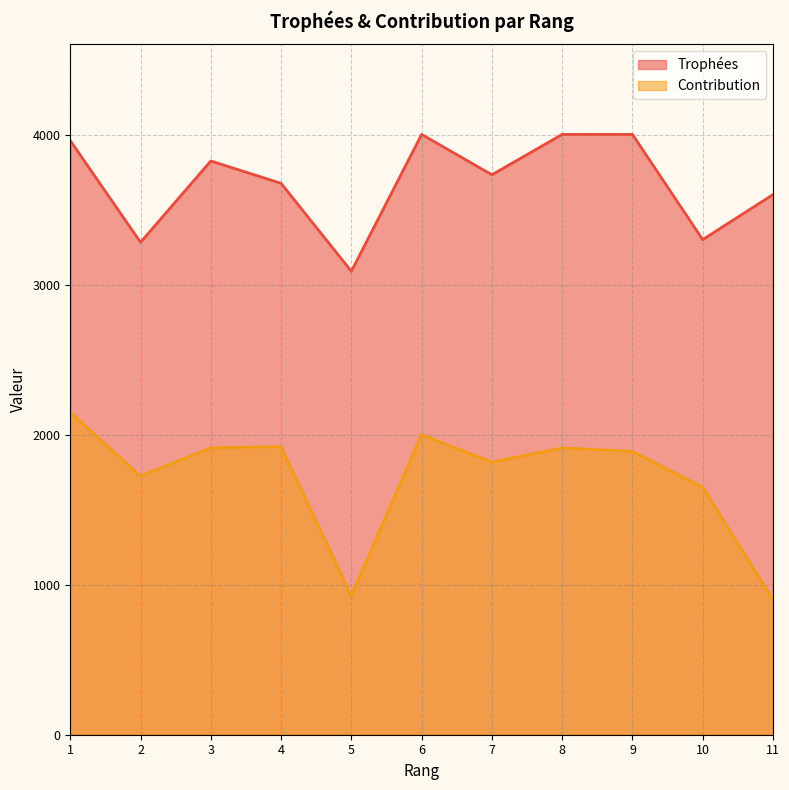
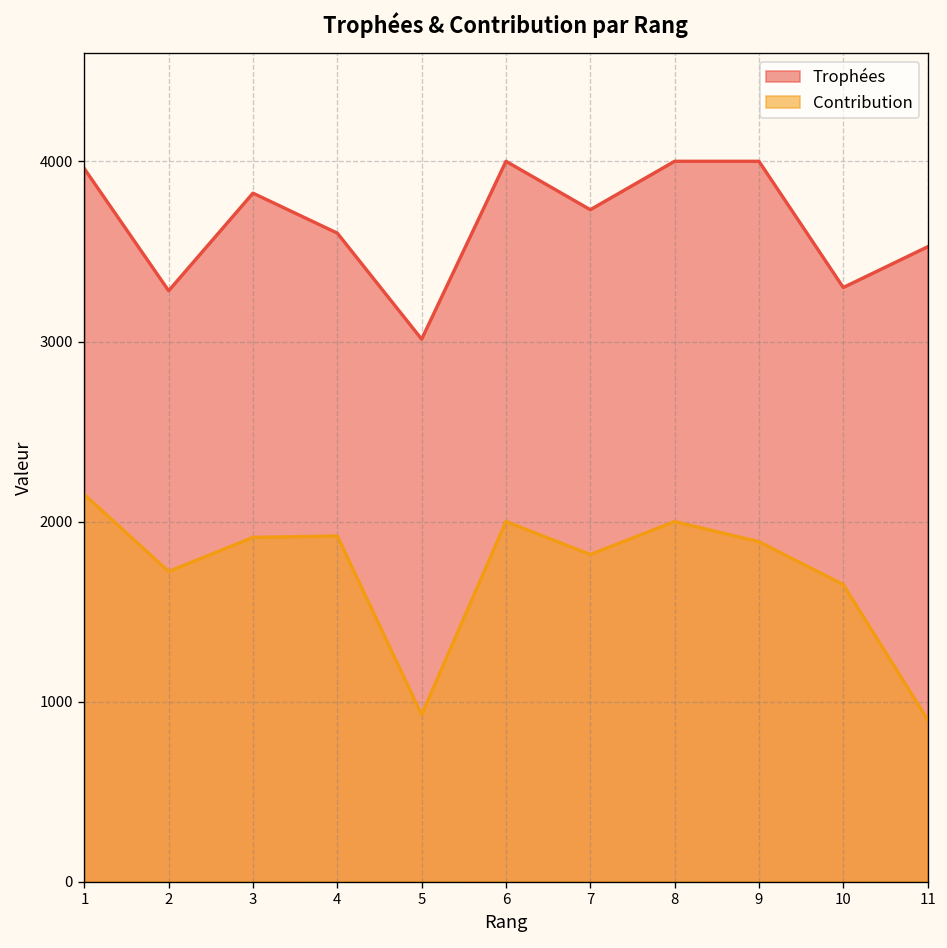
  {
    "Trophées": {
      "1": 3960,
      "2": 3280,
      "3": 3820,
-     "4": 3680,
-     "5": 3090,
+     "4": 3600,
+     "5": 3010,
      "6": 4000,
      "7": 3730,
      "8": 4000,
      "9": 4000,
      "10": 3300,
-     "11": 3600
+     "11": 3530
    },
    "Contribution": {
      "1": 2150,
      "2": 1720,
      "3": 1910,
      "4": 1920,
      "5": 930,
      "6": 2000,
      "7": 1820,
-     "8": 1910,
+     "8": 2000,
      "9": 1890,
      "10": 1650,
      "11": 900
    }
  }
